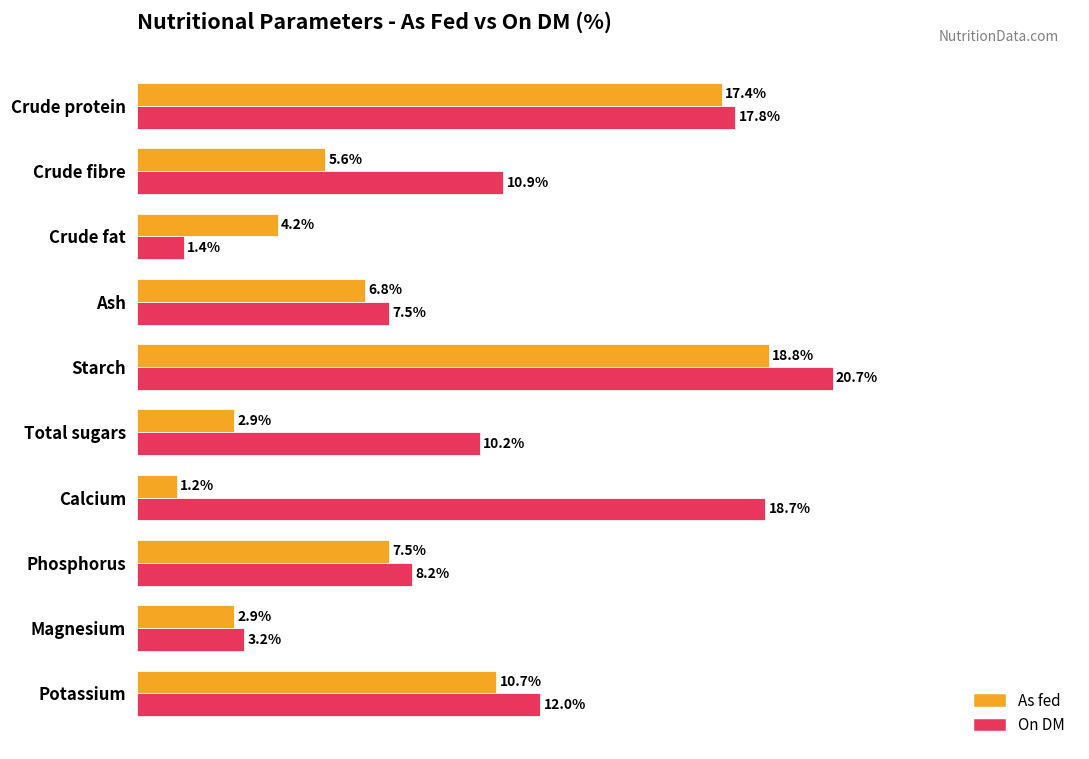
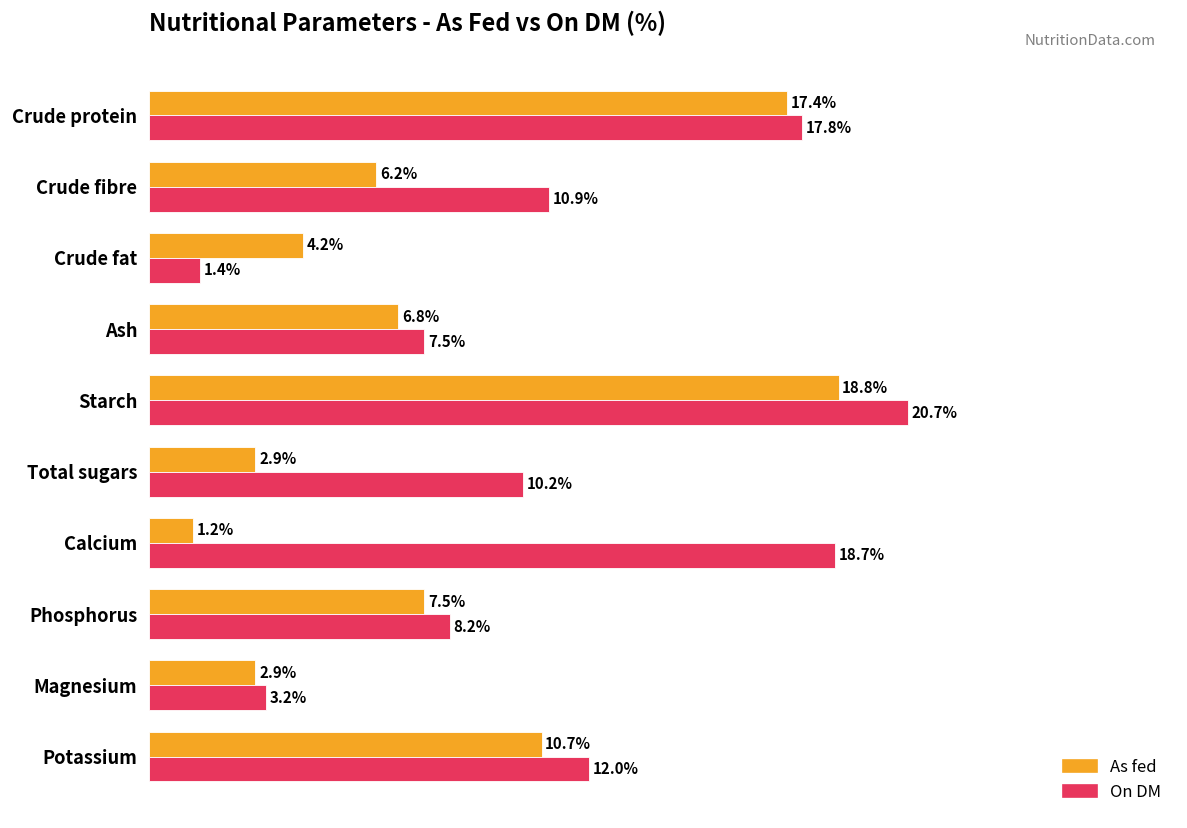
  {
    "As fed": {
      "Crude protein": "17.4%",
-     "Crude fibre": "5.6%",
+     "Crude fibre": "6.2%",
      "Crude fat": "4.2%",
      "Ash": "6.8%",
      "Starch": "18.8%",
      "Total sugars": "2.9%",
      "Calcium": "1.2%",
      "Phosphorus": "7.5%",
      "Magnesium": "2.9%",
      "Potassium": "10.7%"
    },
    "On DM": {
      "Crude protein": "17.8%",
      "Crude fibre": "10.9%",
      "Crude fat": "1.4%",
      "Ash": "7.5%",
      "Starch": "20.7%",
      "Total sugars": "10.2%",
      "Calcium": "18.7%",
      "Phosphorus": "8.2%",
      "Magnesium": "3.2%",
      "Potassium": "12.0%"
    }
  }
